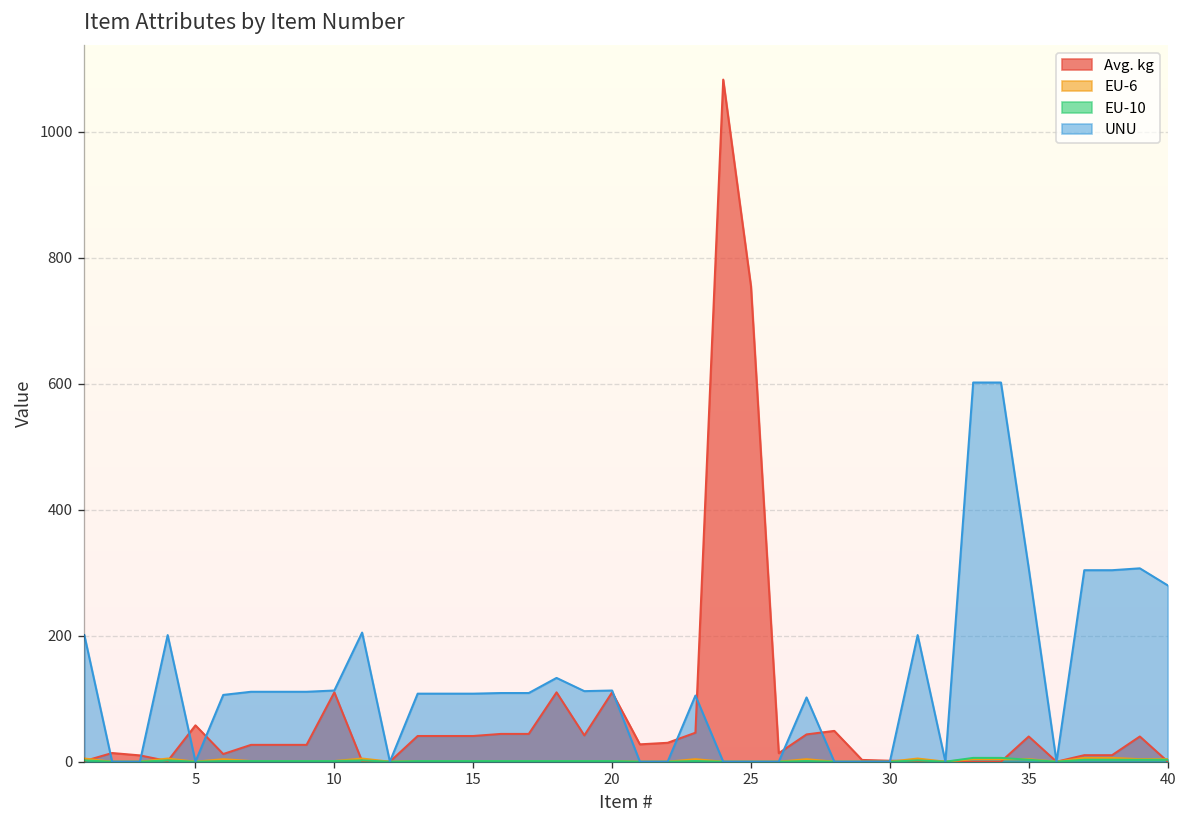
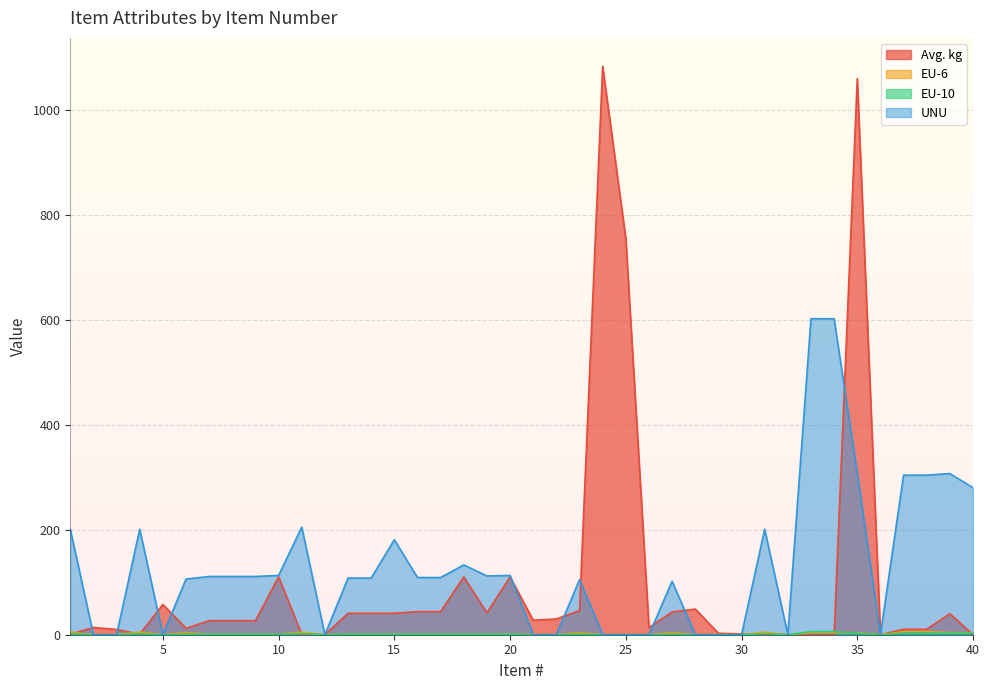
  {
    "Avg. kg": {
      "5": 60,
      "15": 40,
      "25": 750,
-     "35": 40
+     "35": 1060
    },
    "UNU": {
-     "15": 110,
+     "15": 180,
      "35": 310,
      "40": 280
    }
  }
